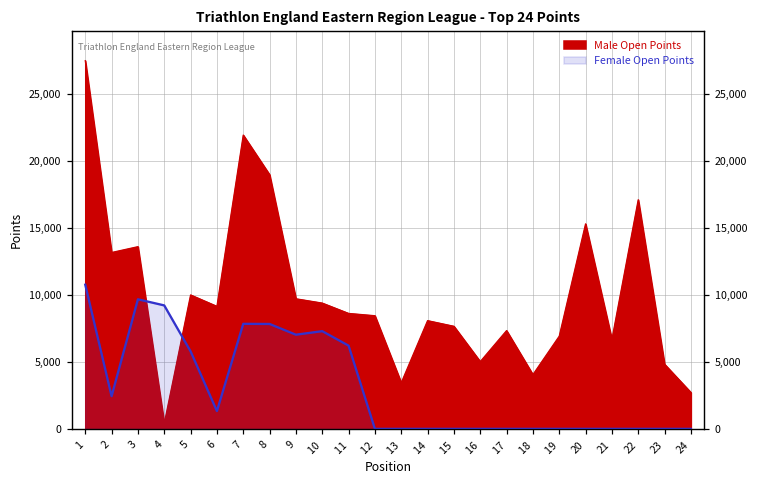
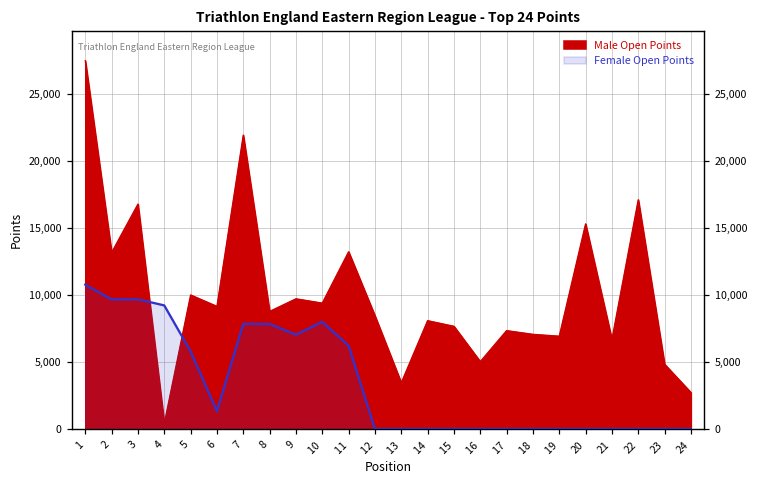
  {
    "Male Open Points": {
      "1": "27,500",
      "2": "13,200",
-     "3": "13,600",
+     "3": "16,800",
      "4": "400",
      "5": "10,000",
      "6": "9,100",
      "7": "21,900",
-     "8": "19,000",
+     "8": "8,800",
      "9": "9,700",
      "10": "9,400",
-     "11": "8,600",
+     "11": "13,200",
      "12": "8,400",
      "13": "3,400",
      "14": "8,100",
      "15": "7,700",
      "16": "5,000",
      "17": "7,300",
-     "18": "4,100",
+     "18": "7,100",
      "19": "6,900",
      "20": "15,300",
      "21": "6,700",
      "22": "17,100",
      "23": "4,800",
      "24": "2,700"
    },
    "Female Open Points": {
      "1": "10,800",
-     "2": "2,400",
+     "2": "9,700",
      "3": "9,700",
      "4": "9,200",
      "5": "5,800",
      "6": "1,300",
      "7": "7,800",
      "8": "7,800",
      "9": "7,000",
-     "10": "7,300",
+     "10": "8,000",
      "11": "6,200",
      "12": "0",
      "13": "0",
      "14": "0",
      "15": "0",
      "16": "0",
      "17": "0",
      "18": "0",
      "19": "0",
      "20": "0",
      "21": "0",
      "22": "0",
      "23": "0",
      "24": "0"
    }
  }
